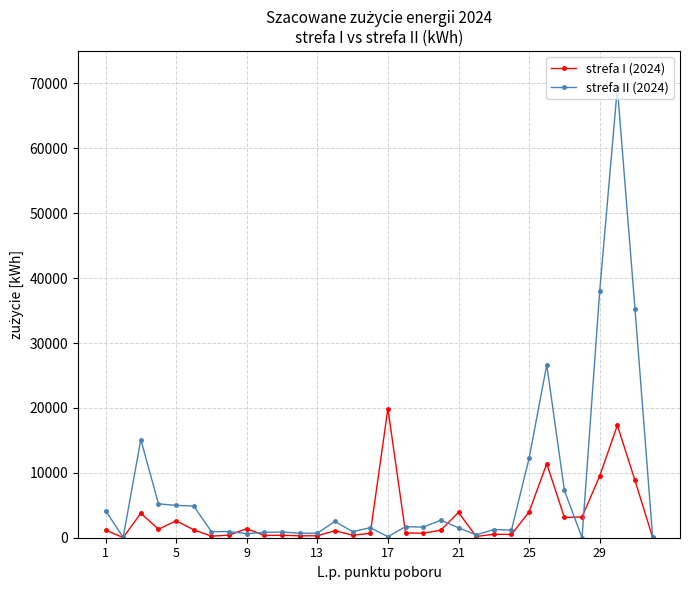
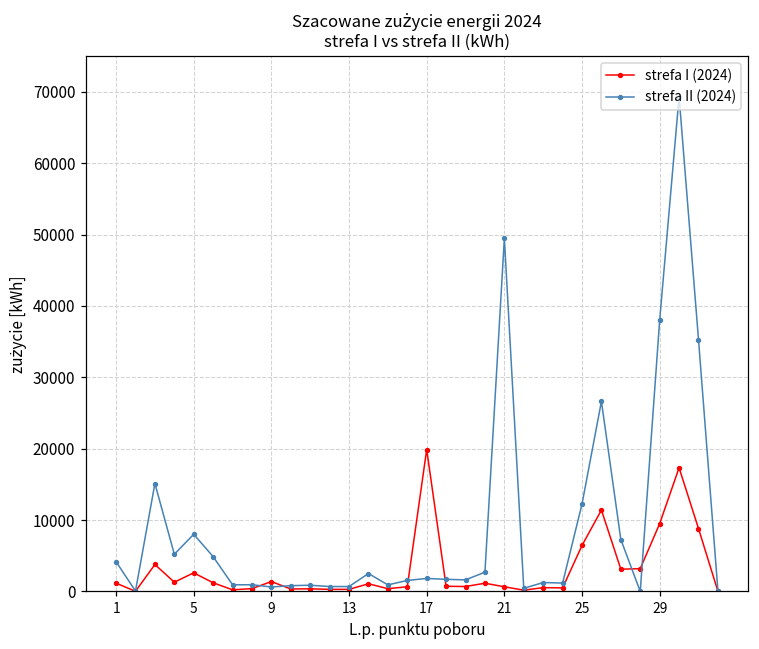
  {
    "strefa I (2024)": {
      "1": 1000,
      "5": 3000,
      "9": 1000,
      "13": 0,
      "17": 20000,
-     "21": 4000,
-     "25": 4000,
+     "21": 1000,
+     "25": 6000,
      "29": 9000
    },
    "strefa II (2024)": {
      "1": 4000,
-     "5": 5000,
+     "5": 8000,
      "9": 1000,
      "13": 1000,
-     "17": 0,
-     "21": 2000,
+     "17": 2000,
+     "21": 49000,
      "25": 12000,
      "29": 38000
    }
  }
